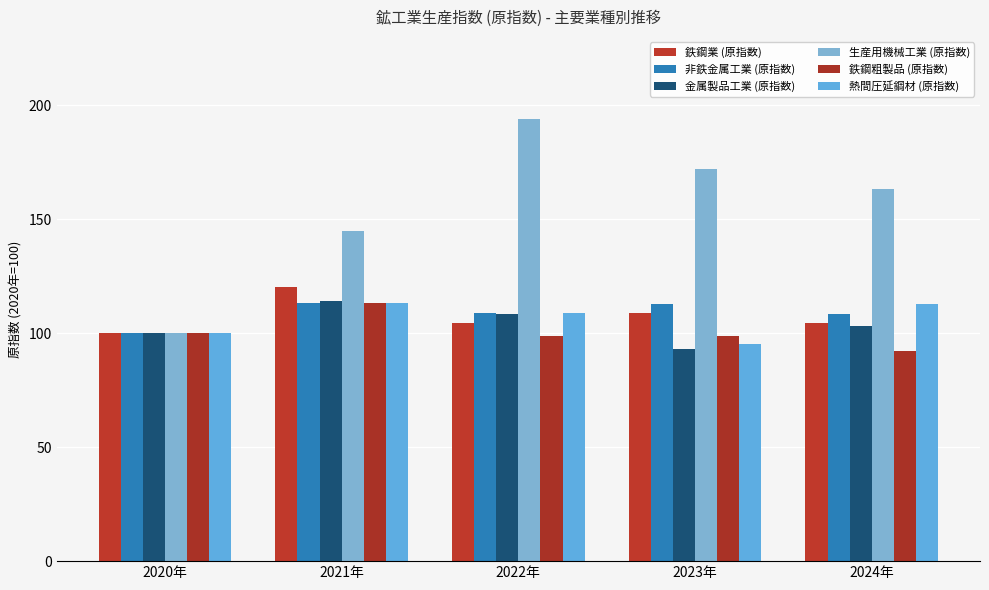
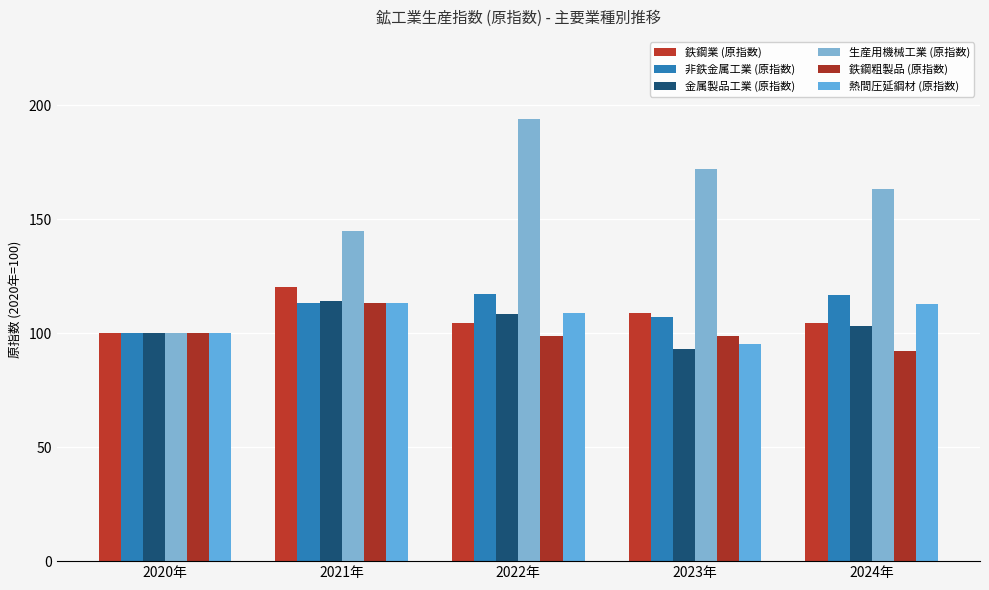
  {
    "非鉄金属工業 (原指数)": {
      "2020年": 100,
      "2021年": 113,
-     "2022年": 109,
-     "2023年": 113,
-     "2024年": 109
+     "2022年": 117,
+     "2023年": 107,
+     "2024年": 117
    },
    "金属製品工業 (原指数)": {
      "2020年": 100,
      "2021年": 114,
      "2022年": 109,
      "2023年": 93,
      "2024年": 103
    }
  }
